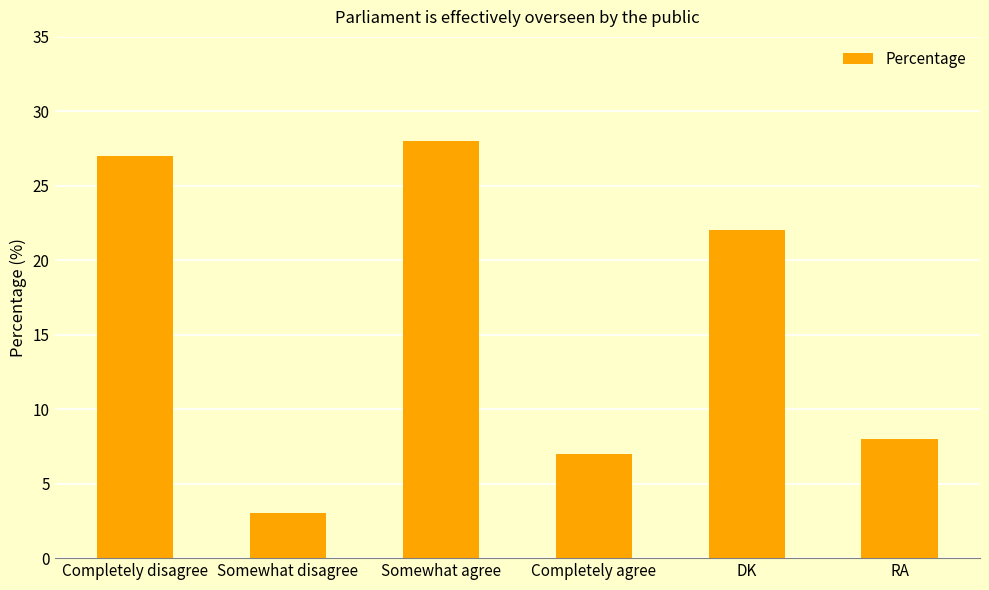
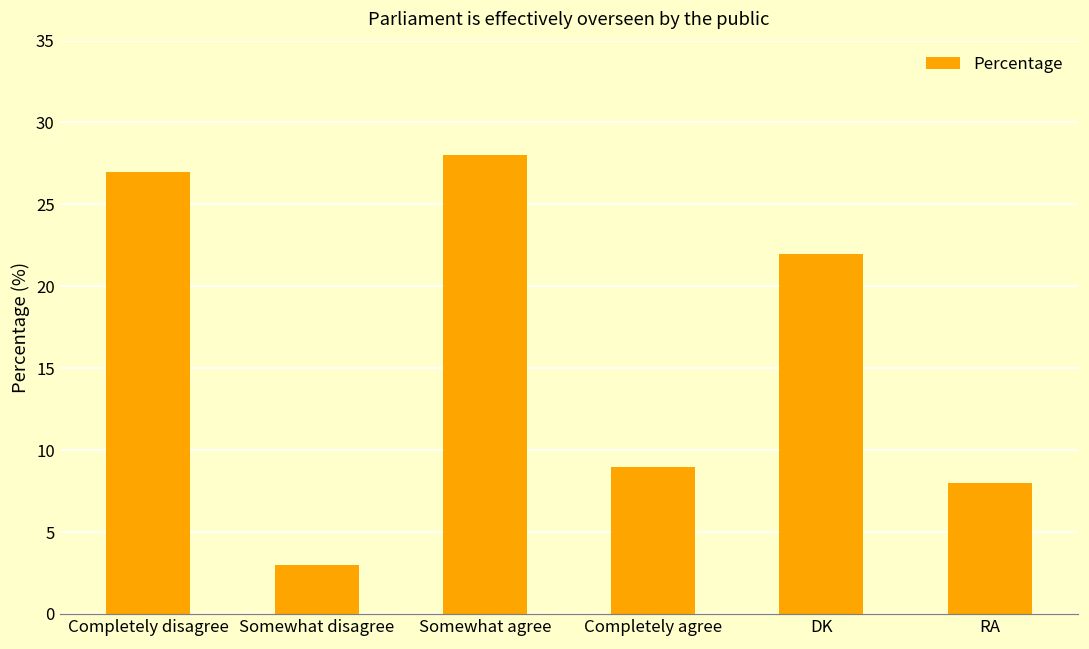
  {
    "Completely disagree": 27,
    "Somewhat disagree": 3,
    "Somewhat agree": 28,
-   "Completely agree": 7,
+   "Completely agree": 9,
    "DK": 22,
    "RA": 8
  }
